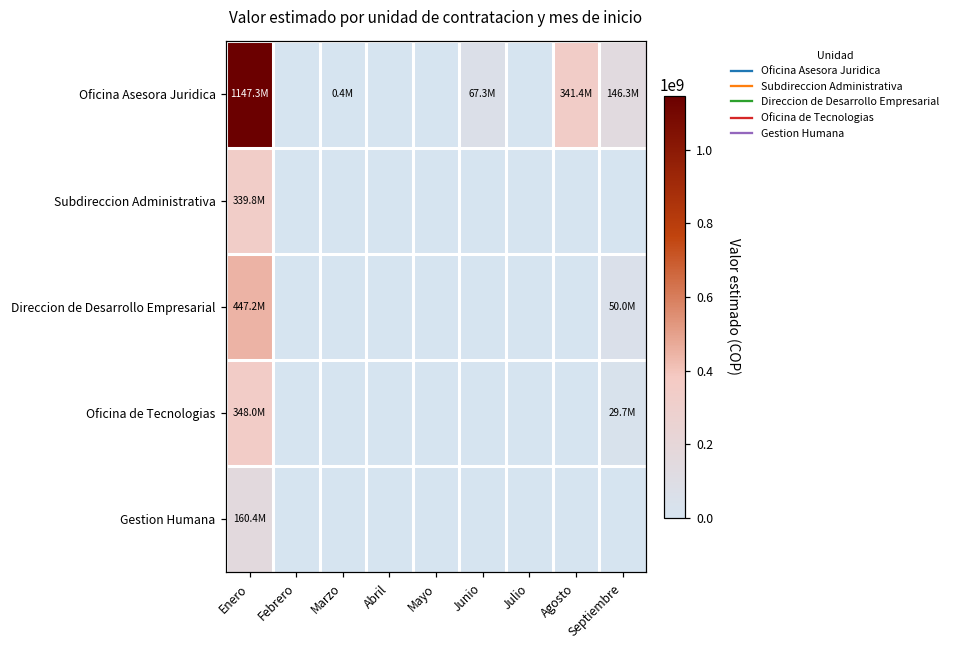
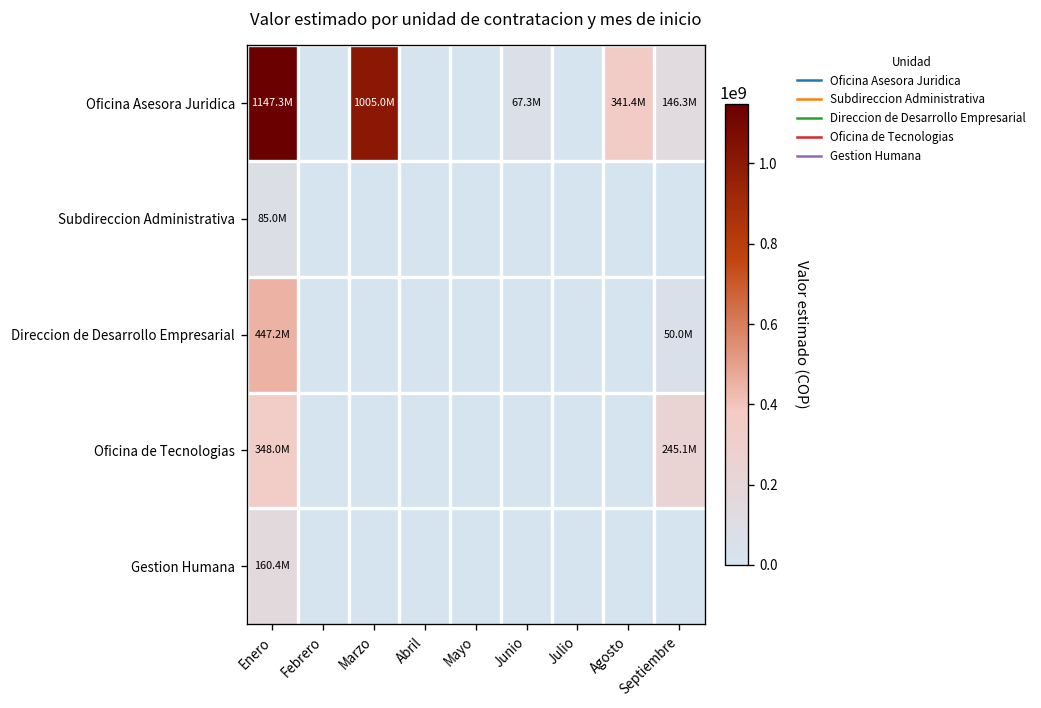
  {
    "Oficina Asesora Juridica": {
      "Enero": "1147.3M",
-     "Marzo": "0.4M",
+     "Marzo": "1005.0M",
      "Junio": "67.3M",
      "Agosto": "341.4M",
      "Septiembre": "146.3M"
    },
    "Subdireccion Administrativa": {
-     "Enero": "339.8M"
+     "Enero": "85.0M"
    },
    "Direccion de Desarrollo Empresarial": {
      "Enero": "447.2M",
      "Septiembre": "50.0M"
    },
    "Oficina de Tecnologias": {
      "Enero": "348.0M",
-     "Septiembre": "29.7M"
+     "Septiembre": "245.1M"
    },
    "Gestion Humana": {
      "Enero": "160.4M"
    }
  }
